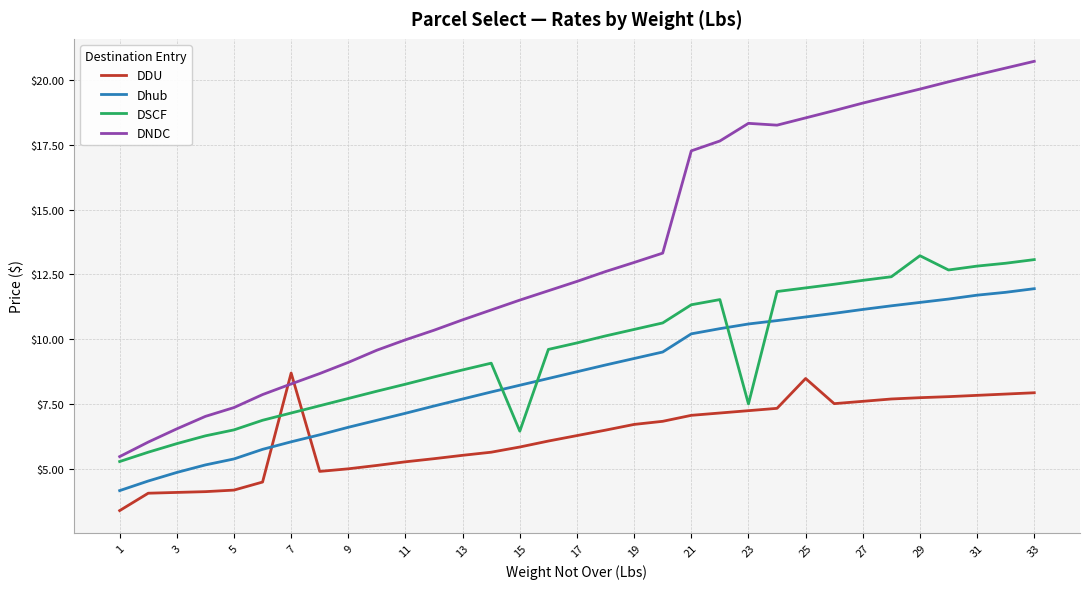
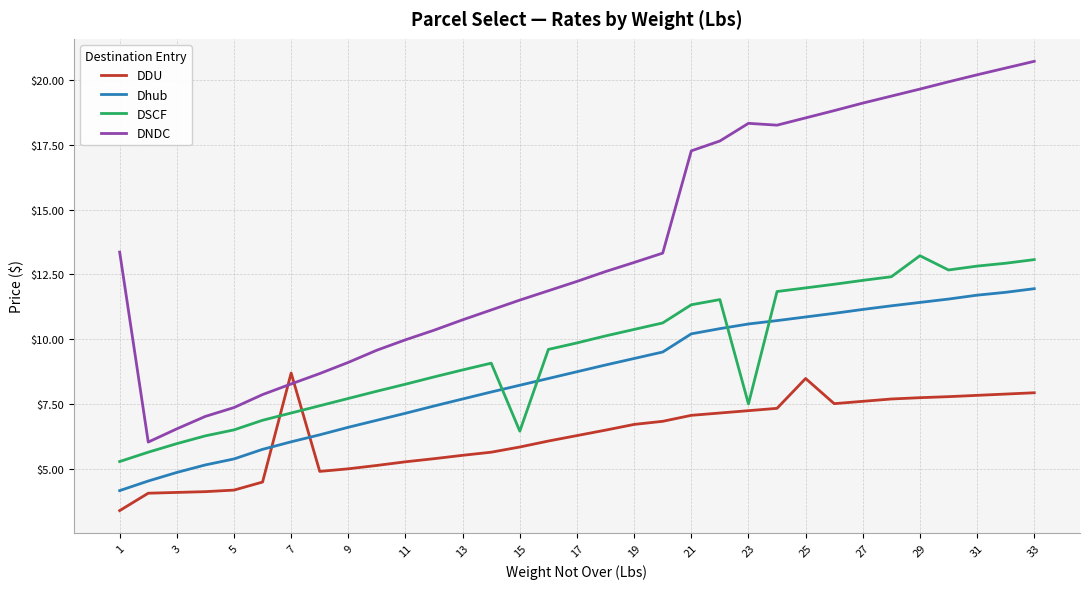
  {
    "DDU": {
      "1": "$3.4",
      "3": "$4.1",
      "5": "$4.2",
      "7": "$8.7",
      "9": "$5.0",
      "11": "$5.3",
      "13": "$5.5",
      "15": "$5.9",
      "17": "$6.3",
      "19": "$6.7",
      "21": "$7.1",
      "23": "$7.3",
      "25": "$8.5",
      "27": "$7.6",
      "29": "$7.8",
      "31": "$7.8",
      "33": "$7.9"
    },
    "Dhub": {
      "1": "$4.2",
      "3": "$4.9",
      "5": "$5.4",
      "7": "$6.1",
      "9": "$6.6",
      "11": "$7.2",
      "13": "$7.7",
      "15": "$8.2",
      "17": "$8.8",
      "19": "$9.3",
      "21": "$10.2",
      "23": "$10.6",
      "25": "$10.9",
      "27": "$11.2",
      "29": "$11.4",
      "31": "$11.7",
      "33": "$12.0"
    },
    "DSCF": {
      "1": "$5.3",
      "3": "$6.0",
      "5": "$6.5",
      "7": "$7.2",
      "9": "$7.7",
      "11": "$8.3",
      "13": "$8.8",
      "15": "$6.5",
      "17": "$9.9",
      "19": "$10.4",
      "21": "$11.3",
      "23": "$7.5",
      "25": "$12.0",
      "27": "$12.3",
      "29": "$13.2",
      "31": "$12.8",
      "33": "$13.1"
    },
    "DNDC": {
-     "1": "$5.5",
+     "1": "$13.4",
      "3": "$6.6",
      "5": "$7.4",
      "7": "$8.3",
      "9": "$9.1",
      "11": "$10.0",
      "13": "$10.8",
      "15": "$11.5",
      "17": "$12.2",
      "19": "$13.0",
      "21": "$17.3",
      "23": "$18.3",
      "25": "$18.5",
      "27": "$19.1",
      "29": "$19.6",
      "31": "$20.2",
      "33": "$20.7"
    }
  }
